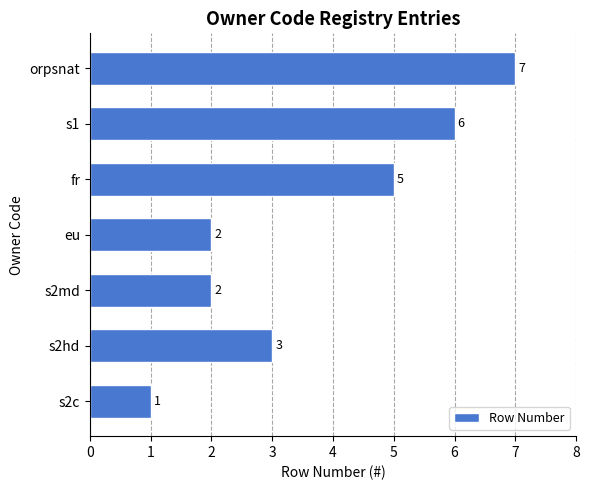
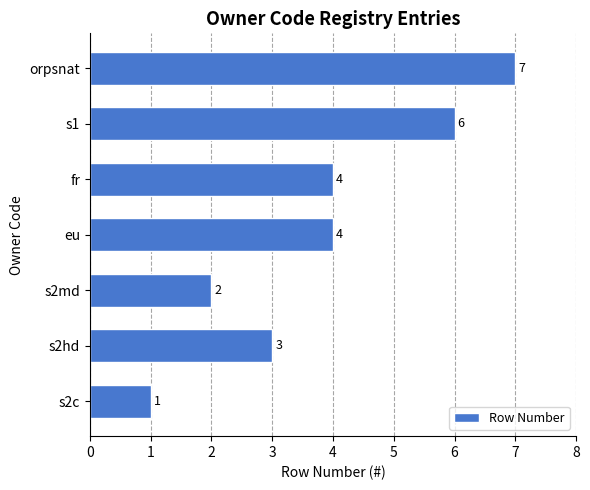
  {
    "orpsnat": 7,
    "s1": 6,
-   "fr": 5,
-   "eu": 2,
+   "fr": 4,
+   "eu": 4,
    "s2md": 2,
    "s2hd": 3,
    "s2c": 1
  }
